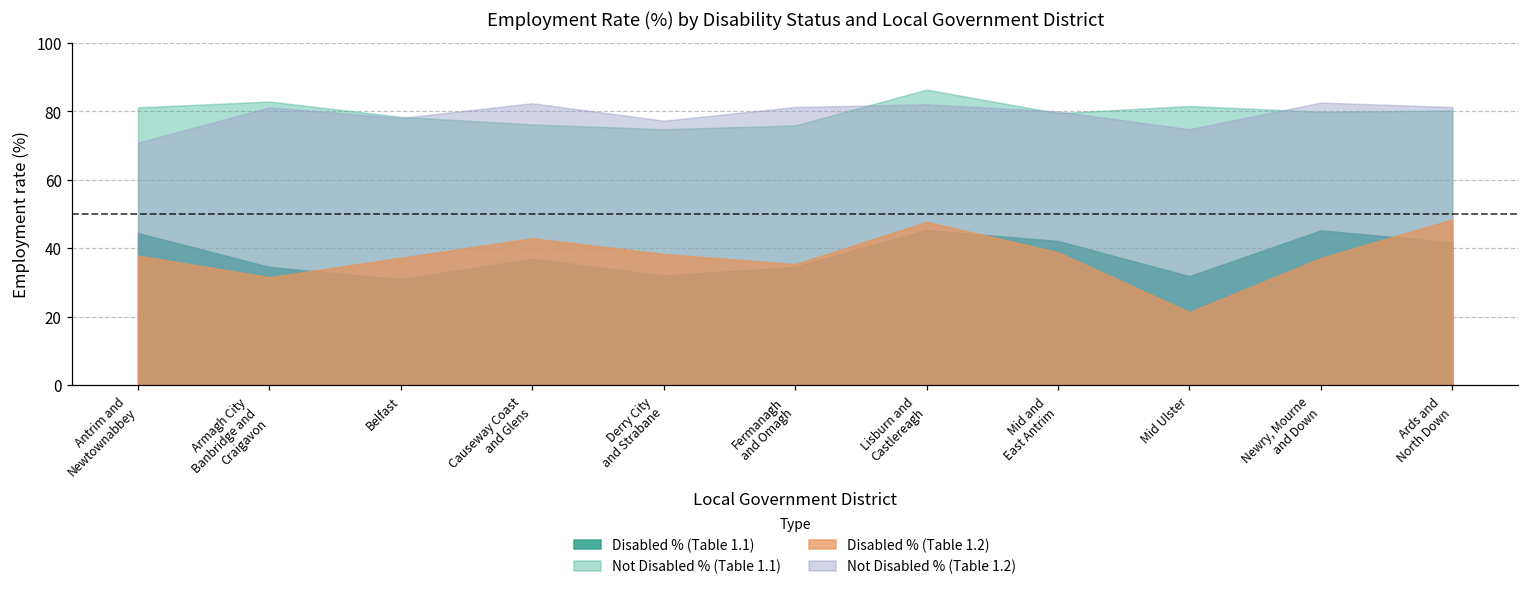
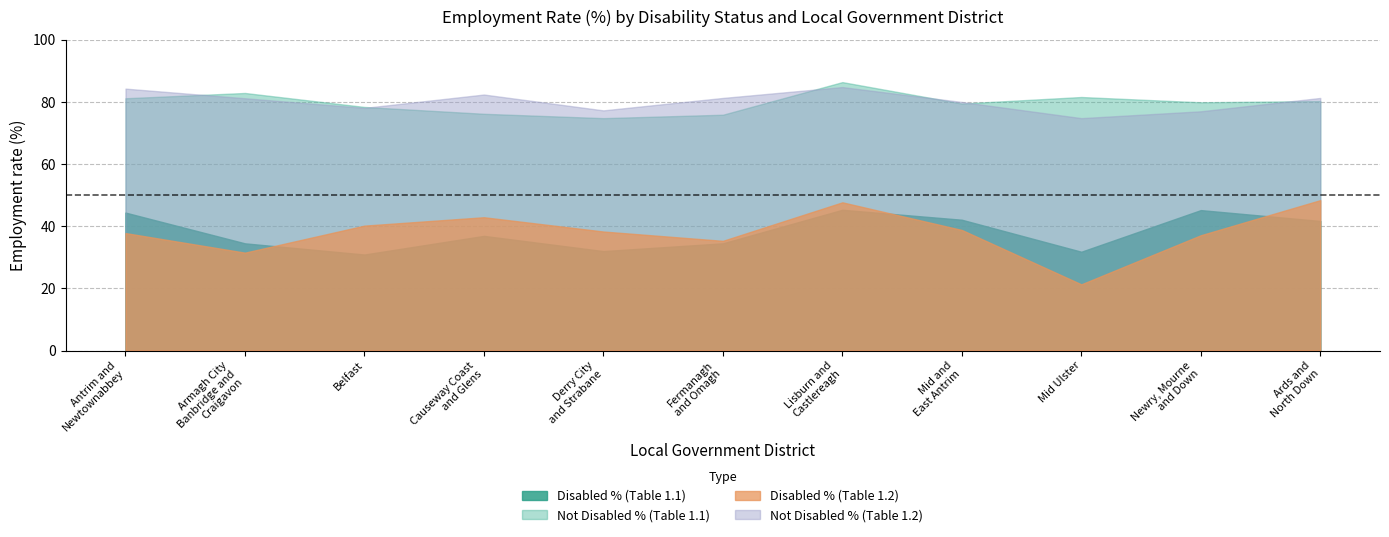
  {
    "Not Disabled % (Table 1.2)": {
-     "Antrim and Newtownabbey": 71,
+     "Antrim and Newtownabbey": 84,
      "Armagh City Banbridge and Craigavon": 81,
      "Causeway Coast and Glens": 82,
      "Derry City and Strabane": 77,
      "Fermanagh and Omagh": 81,
-     "Lisburn and Castlereagh": 82,
+     "Lisburn and Castlereagh": 85,
      "Mid Ulster": 75,
-     "Newry, Mourne and Down": 83,
+     "Newry, Mourne and Down": 77,
      "Ards and North Down": 81
    },
    "Disabled % (Table 1.2)": {
      "Antrim and Newtownabbey": 38,
      "Armagh City Banbridge and Craigavon": 32,
-     "Belfast": 37,
+     "Belfast": 40,
      "Causeway Coast and Glens": 43,
      "Derry City and Strabane": 38,
      "Lisburn and Castlereagh": 48,
      "Mid and East Antrim": 39,
      "Mid Ulster": 21,
      "Newry, Mourne and Down": 37,
      "Ards and North Down": 48
    }
  }
